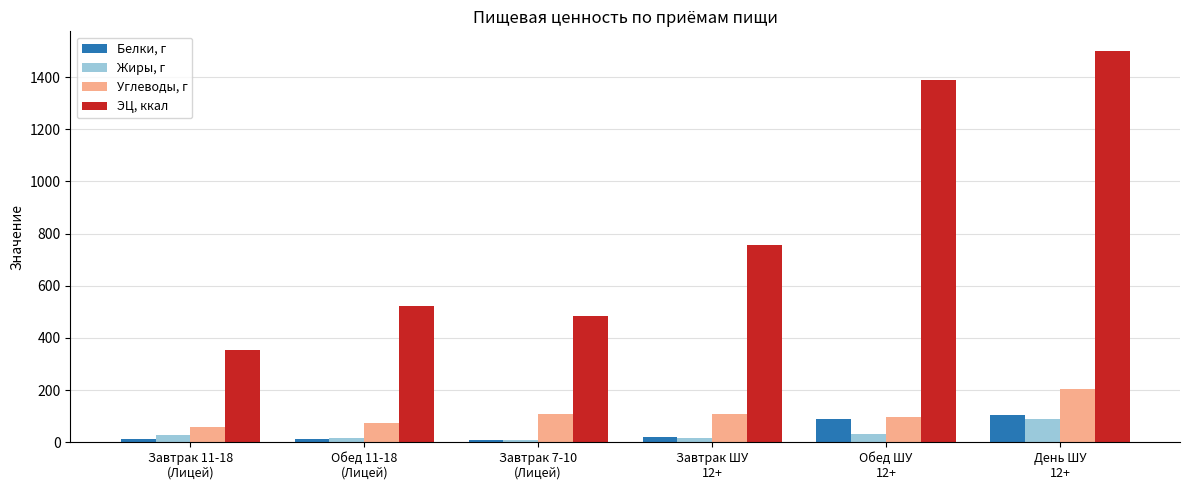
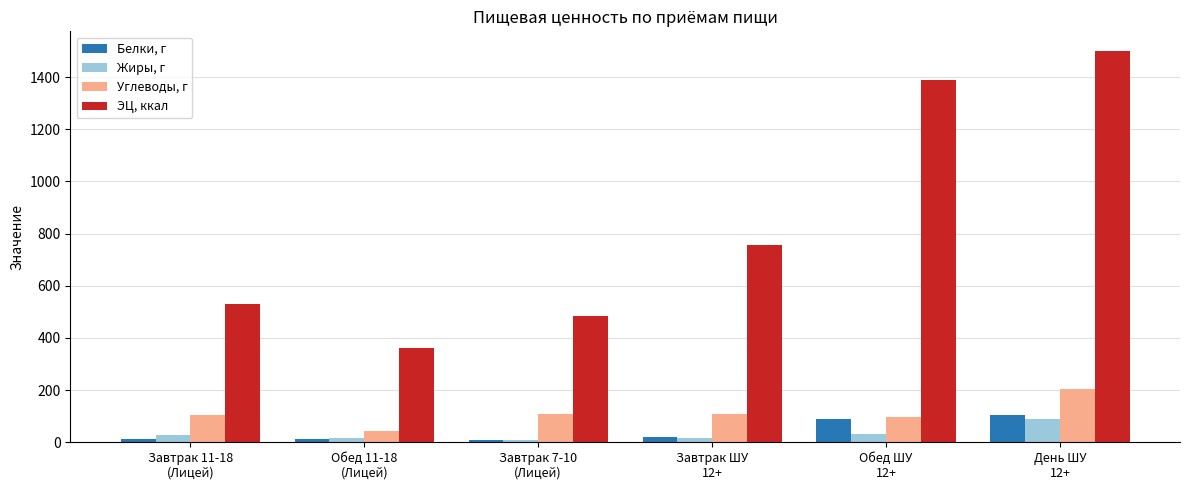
  {
    "Белки, г": {
      "Завтрак 11-18 (Лицей)": 10,
      "Обед 11-18 (Лицей)": 10,
      "Завтрак 7-10 (Лицей)": 10,
      "Завтрак ШУ 12+": 20,
      "Обед ШУ 12+": 90,
      "День ШУ 12+": 100
    },
    "Жиры, г": {
      "Завтрак 11-18 (Лицей)": 30,
      "Обед 11-18 (Лицей)": 20,
      "Завтрак ШУ 12+": 20,
      "Обед ШУ 12+": 30,
      "День ШУ 12+": 90
    },
    "Углеводы, г": {
-     "Завтрак 11-18 (Лицей)": 60,
-     "Обед 11-18 (Лицей)": 70,
+     "Завтрак 11-18 (Лицей)": 110,
+     "Обед 11-18 (Лицей)": 40,
      "Завтрак 7-10 (Лицей)": 110,
      "Завтрак ШУ 12+": 110,
      "Обед ШУ 12+": 100,
      "День ШУ 12+": 200
    },
    "ЭЦ, ккал": {
-     "Завтрак 11-18 (Лицей)": 350,
-     "Обед 11-18 (Лицей)": 520,
+     "Завтрак 11-18 (Лицей)": 530,
+     "Обед 11-18 (Лицей)": 360,
      "Завтрак 7-10 (Лицей)": 480,
      "Завтрак ШУ 12+": 760,
      "Обед ШУ 12+": 1390,
      "День ШУ 12+": 1500
    }
  }
